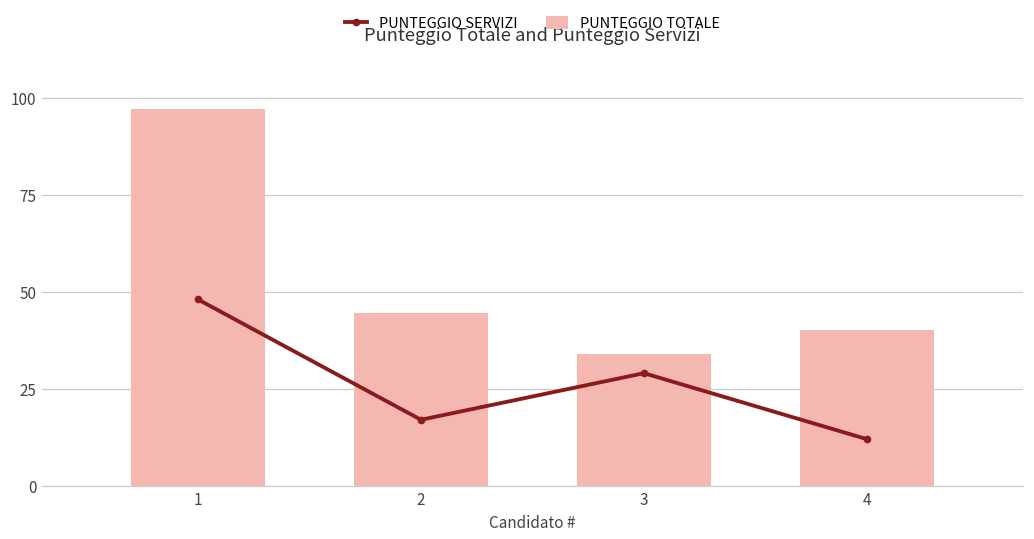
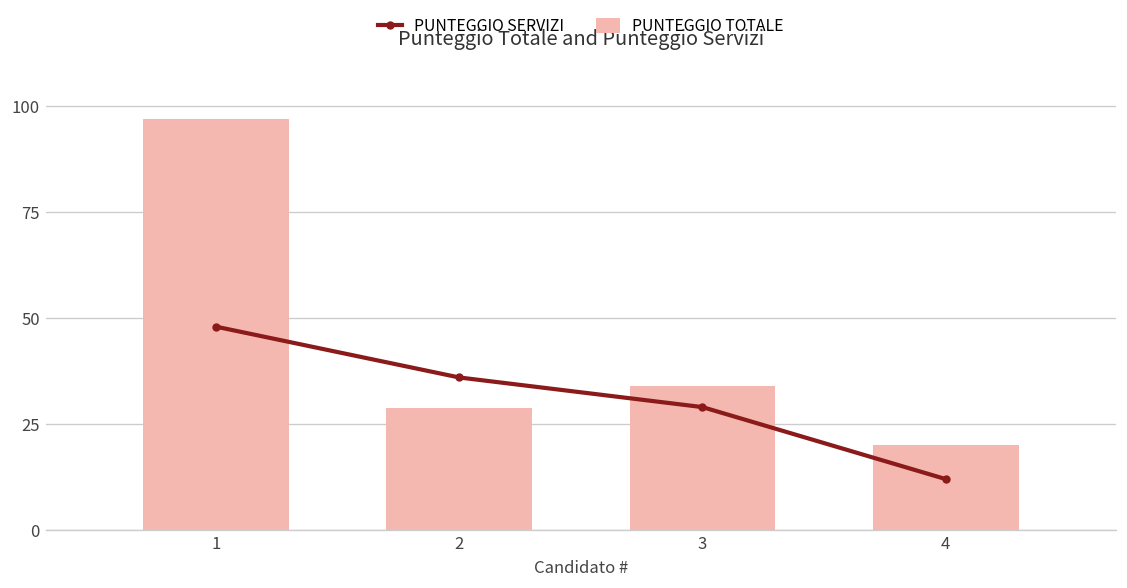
  {
    "PUNTEGGIO SERVIZI": {
      "1": 48,
-     "2": 17,
+     "2": 36,
      "3": 29,
      "4": 12
    },
    "PUNTEGGIO TOTALE": {
      "1": 97,
-     "2": 45,
+     "2": 29,
      "3": 34,
-     "4": 40
+     "4": 20
    }
  }
